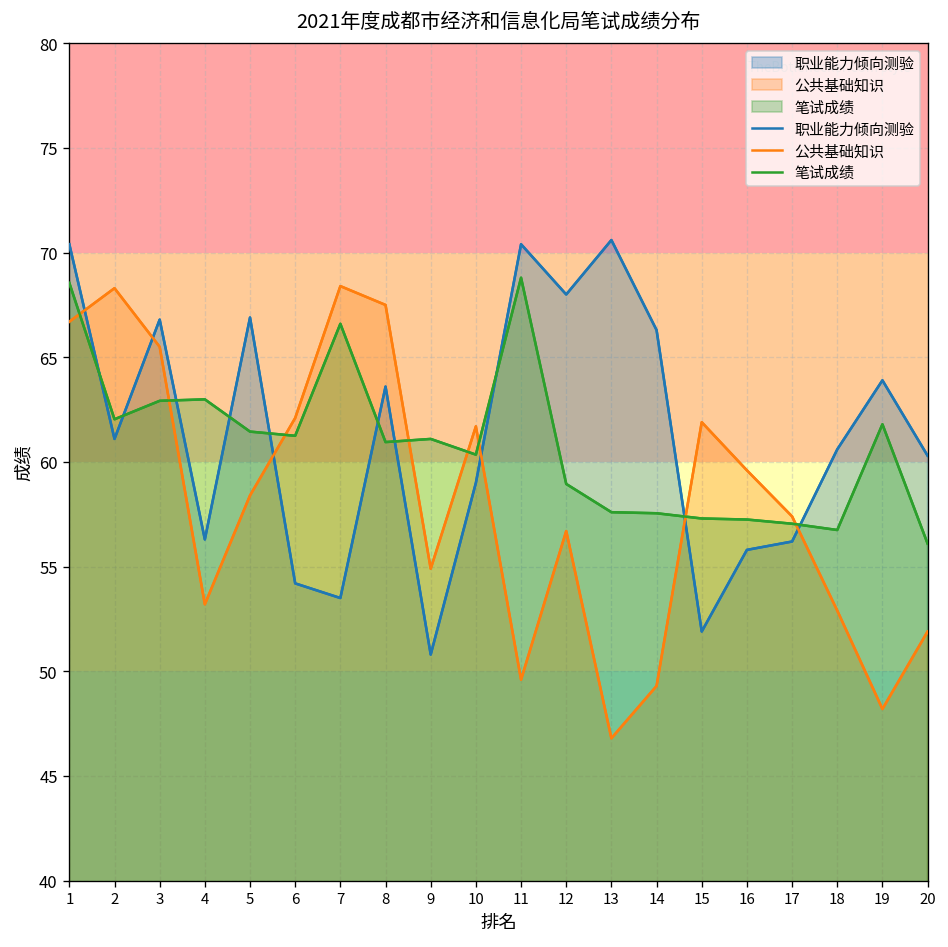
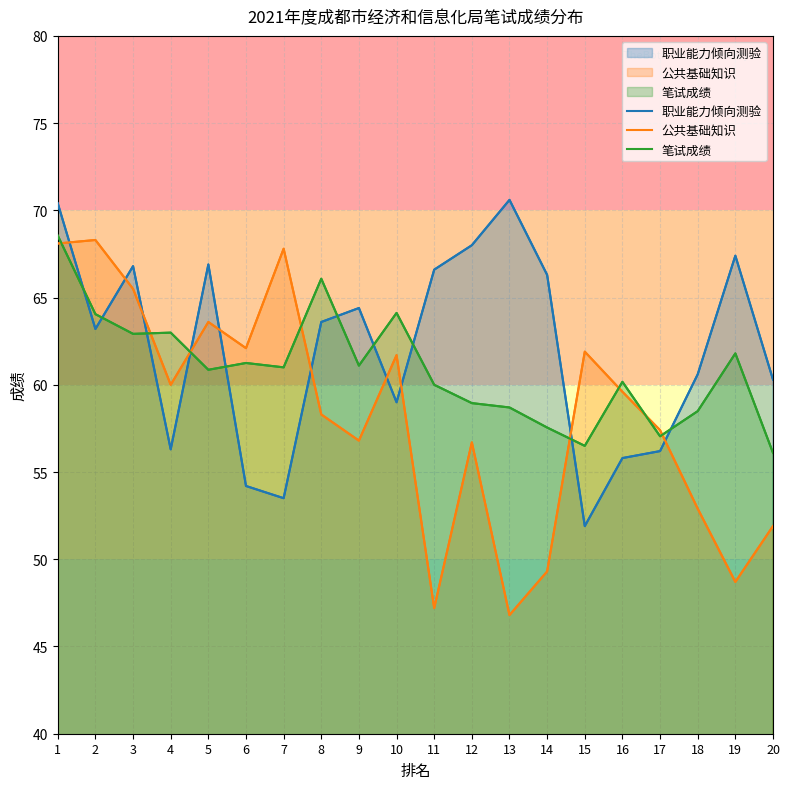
  {
    "职业能力倾向测验": {
      "1": 70.4,
-     "2": 61.1,
+     "2": 63.2,
      "3": 66.8,
      "4": 56.3,
      "5": 66.9,
      "6": 54.2,
      "7": 53.5,
      "8": 63.6,
-     "9": 50.8,
+     "9": 64.4,
      "10": 59.0,
-     "11": 70.4,
+     "11": 66.6,
      "12": 68.0,
      "13": 70.6,
      "14": 66.3,
      "15": 51.9,
      "16": 55.8,
      "17": 56.2,
      "18": 60.6,
-     "19": 63.9,
+     "19": 67.4,
      "20": 60.3
    },
    "公共基础知识": {
-     "1": 66.7,
+     "1": 68.1,
      "2": 68.3,
      "3": 65.5,
-     "4": 53.2,
-     "5": 58.4,
+     "4": 60.0,
+     "5": 63.6,
      "6": 62.1,
-     "7": 68.4,
-     "8": 67.5,
-     "9": 54.9,
+     "7": 67.8,
+     "8": 58.3,
+     "9": 56.8,
      "10": 61.7,
-     "11": 49.6,
+     "11": 47.2,
      "12": 56.7,
      "13": 46.8,
      "14": 49.3,
      "15": 61.9,
      "16": 59.6,
      "17": 57.4,
      "18": 52.9,
-     "19": 48.2,
+     "19": 48.7,
      "20": 51.9
    },
    "笔试成绩": {
      "1": 68.6,
-     "2": 62.0,
+     "2": 64.1,
      "3": 62.9,
      "4": 63.0,
-     "5": 61.5,
+     "5": 60.9,
      "6": 61.3,
-     "7": 66.6,
-     "8": 61.0,
+     "7": 61.0,
+     "8": 66.1,
      "9": 61.1,
-     "10": 60.4,
-     "11": 68.8,
+     "10": 64.1,
+     "11": 60.0,
      "12": 59.0,
-     "13": 57.6,
+     "13": 58.7,
      "14": 57.6,
-     "15": 57.3,
-     "16": 57.3,
+     "15": 56.5,
+     "16": 60.2,
      "17": 57.1,
-     "18": 56.8,
+     "18": 58.5,
      "19": 61.8,
      "20": 56.1
    }
  }
